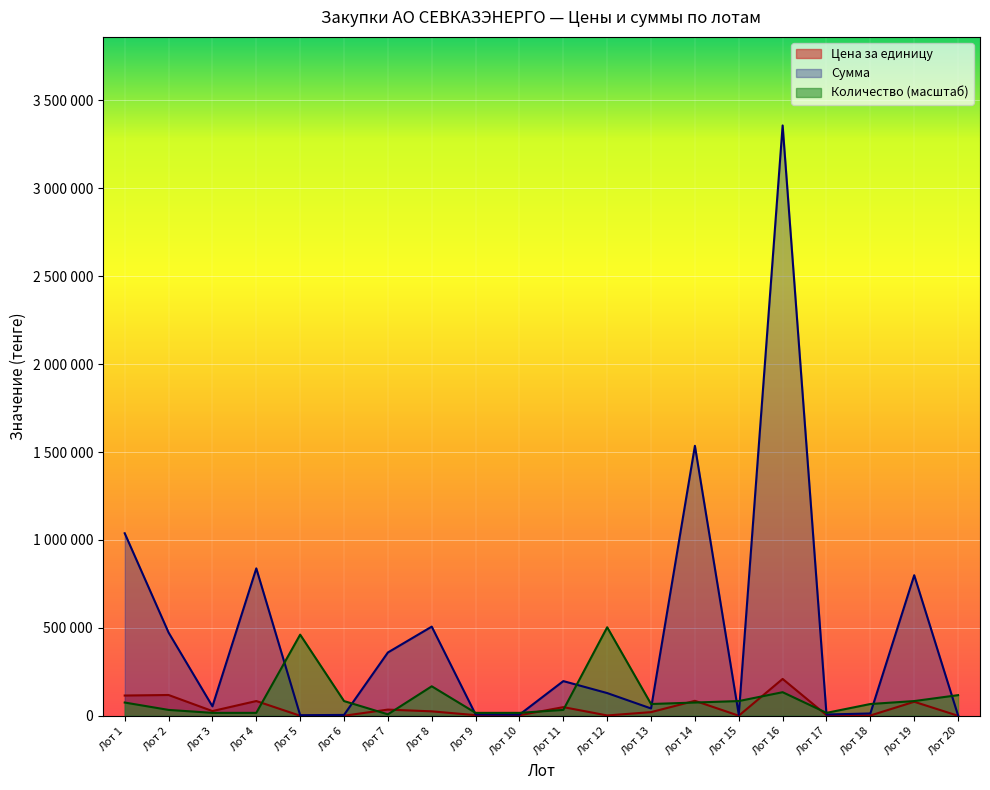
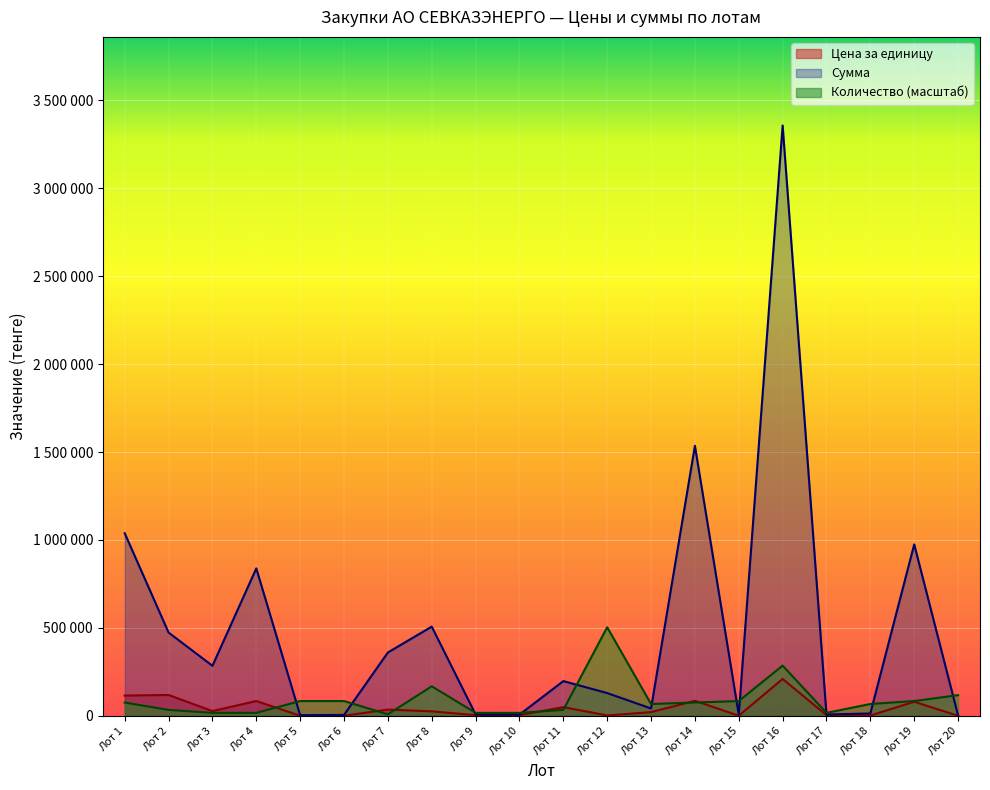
  {
    "Цена за единицу": {
      "Лот 1": 120000,
      "Лот 2": 120000,
      "Лот 4": 80000,
      "Лот 7": 40000,
      "Лот 8": 30000,
      "Лот 11": 50000,
      "Лот 12": 0,
      "Лот 13": 20000,
      "Лот 16": 210000
    },
    "Сумма": {
      "Лот 1": 1040000,
      "Лот 2": 470000,
-     "Лот 3": 50000,
+     "Лот 3": 280000,
      "Лот 4": 840000,
      "Лот 7": 360000,
      "Лот 8": 510000,
      "Лот 11": 200000,
      "Лот 12": 130000,
      "Лот 13": 40000,
      "Лот 14": 1540000,
      "Лот 16": 3360000,
-     "Лот 19": 800000
+     "Лот 19": 970000
    },
    "Количество (масштаб)": {
      "Лот 1": 80000,
      "Лот 2": 30000,
      "Лот 4": 20000,
-     "Лот 5": 460000,
+     "Лот 5": 80000,
      "Лот 6": 80000,
      "Лот 7": 10000,
      "Лот 8": 170000,
      "Лот 11": 30000,
      "Лот 12": 500000,
      "Лот 13": 70000,
      "Лот 15": 80000,
-     "Лот 16": 130000,
+     "Лот 16": 290000,
      "Лот 18": 70000,
      "Лот 20": 120000
    }
  }
